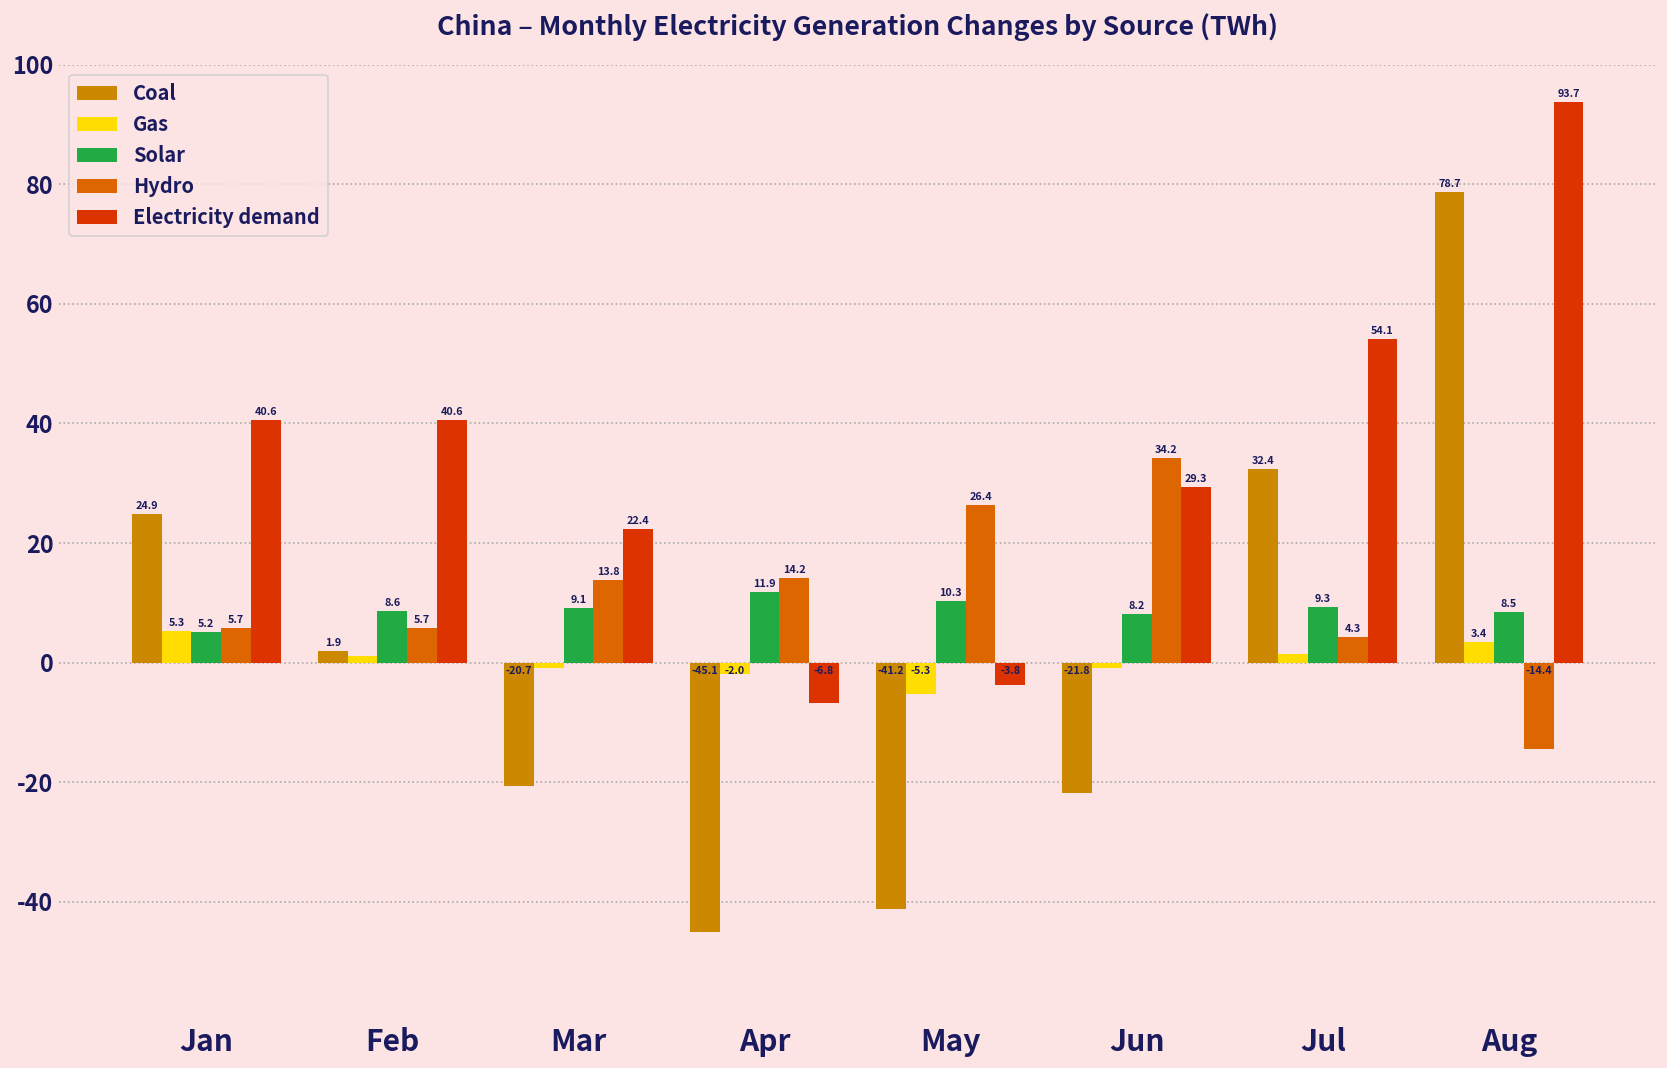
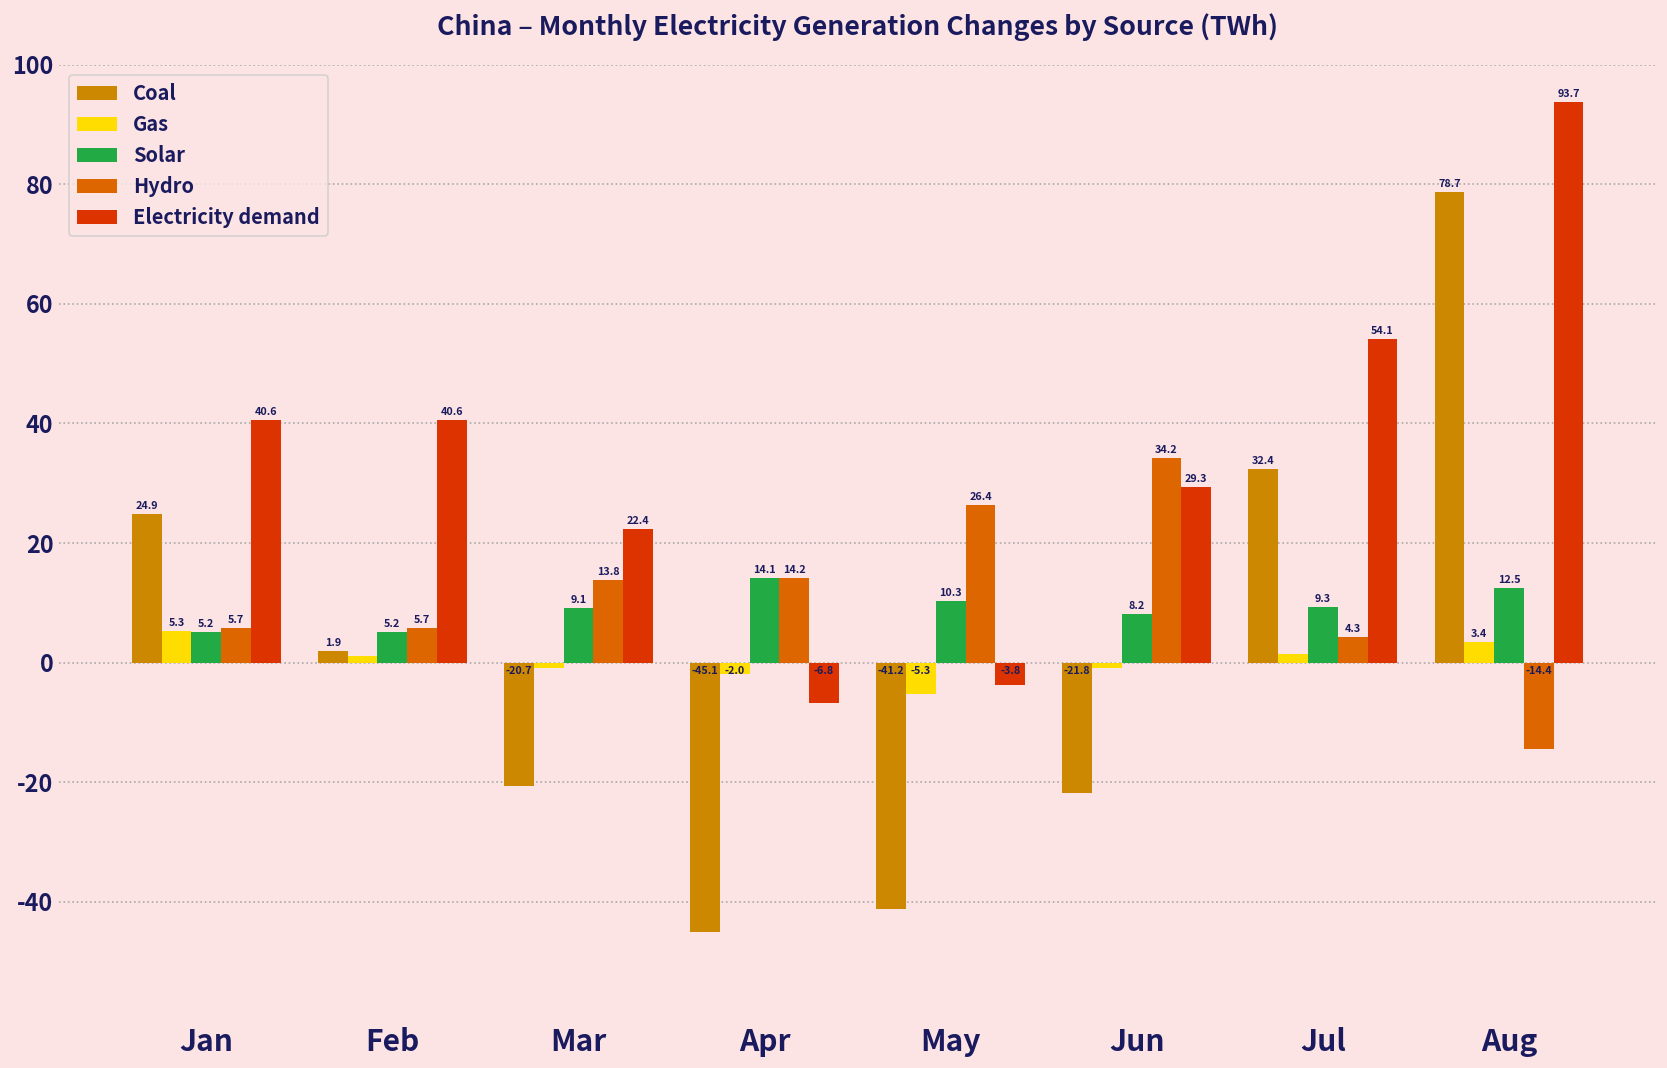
  {
    "Gas": {
      "Jan": 5.3,
      "Apr": -2.0,
      "May": -5.3,
      "Aug": 3.4
    },
    "Solar": {
      "Jan": 5.2,
-     "Feb": 8.6,
+     "Feb": 5.2,
      "Mar": 9.1,
-     "Apr": 11.9,
+     "Apr": 14.1,
      "May": 10.3,
      "Jun": 8.2,
      "Jul": 9.3,
-     "Aug": 8.5
+     "Aug": 12.5
    }
  }
